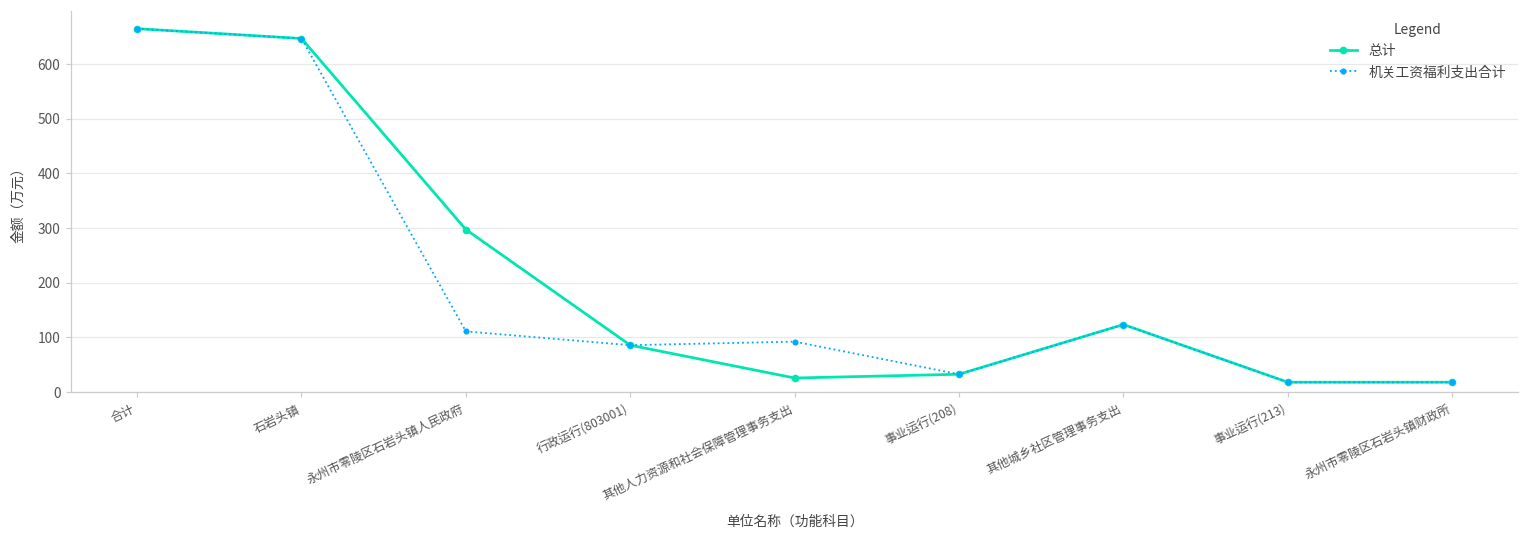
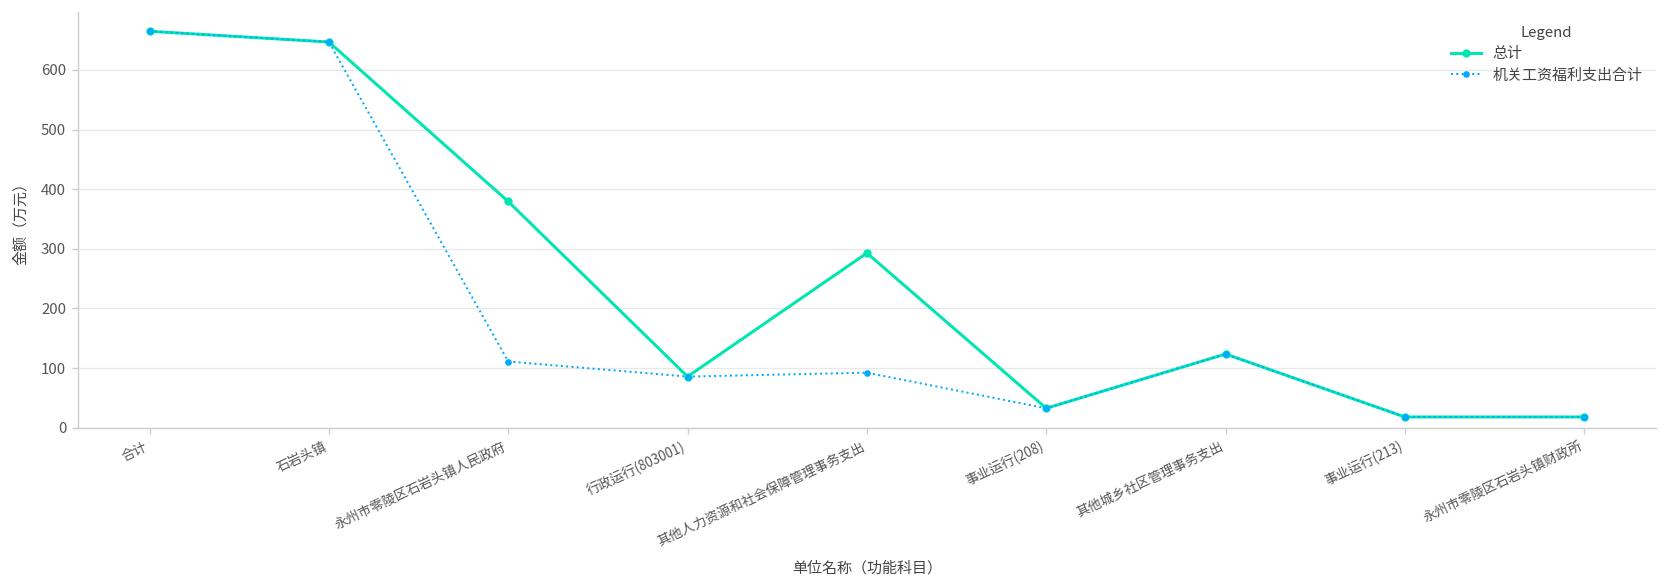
  {
    "总计": {
-     "永州市零陵区石岩头镇人民政府": 300,
-     "其他人力资源和社会保障管理事务支出": 30
+     "永州市零陵区石岩头镇人民政府": 380,
+     "其他人力资源和社会保障管理事务支出": 290
    },
    "机关工资福利支出合计": {
      "永州市零陵区石岩头镇人民政府": 110,
      "其他人力资源和社会保障管理事务支出": 90
    }
  }
